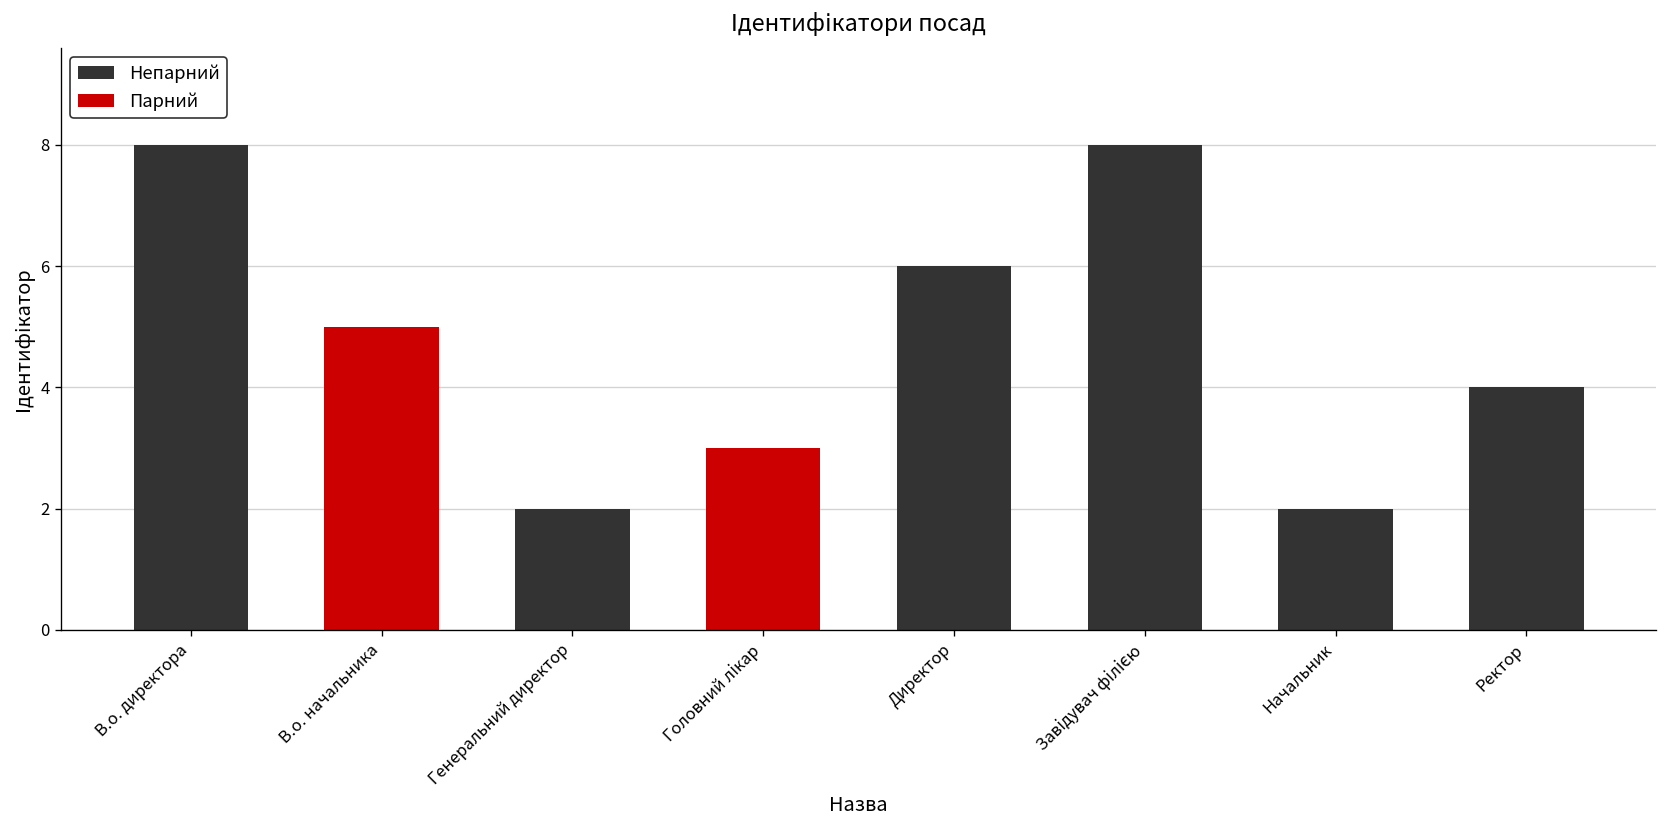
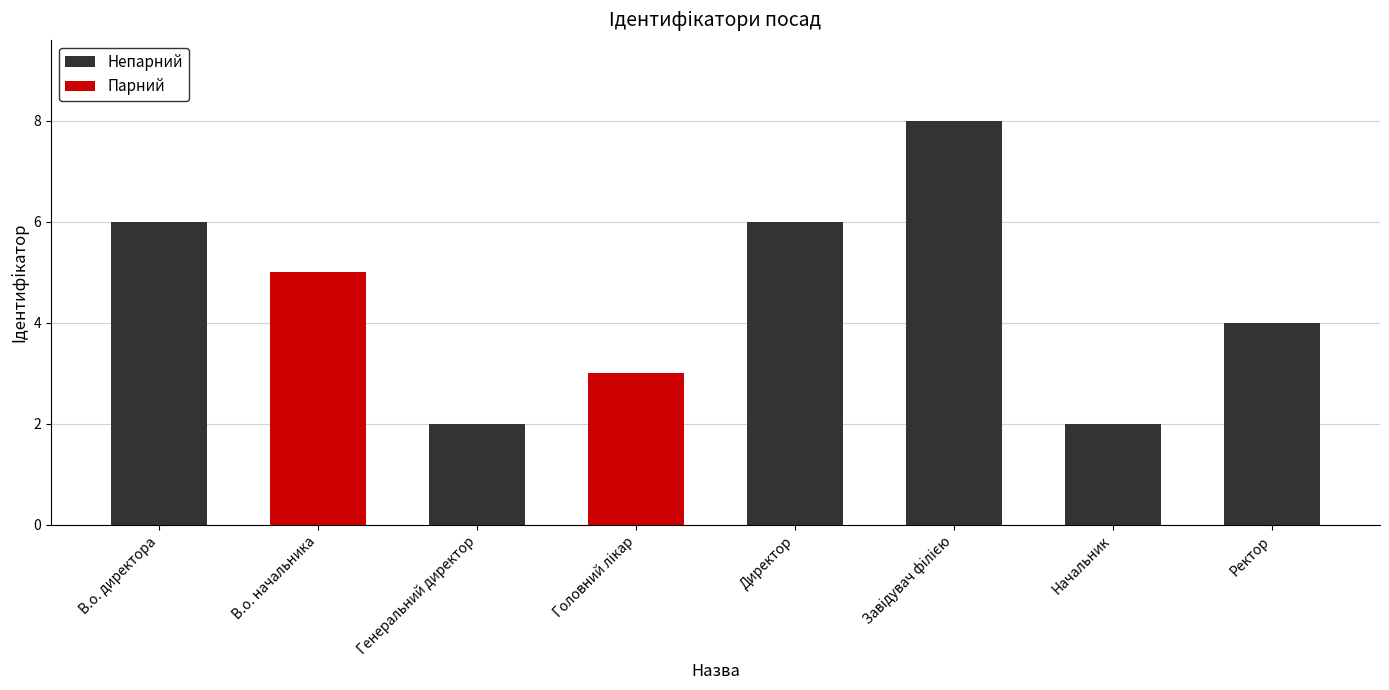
  {
-   "В.о. директора": 8,
+   "В.о. директора": 6,
    "В.о. начальника": 5,
    "Генеральний директор": 2,
    "Головний лікар": 3,
    "Директор": 6,
    "Завідувач філією": 8,
    "Начальник": 2,
    "Ректор": 4
  }
